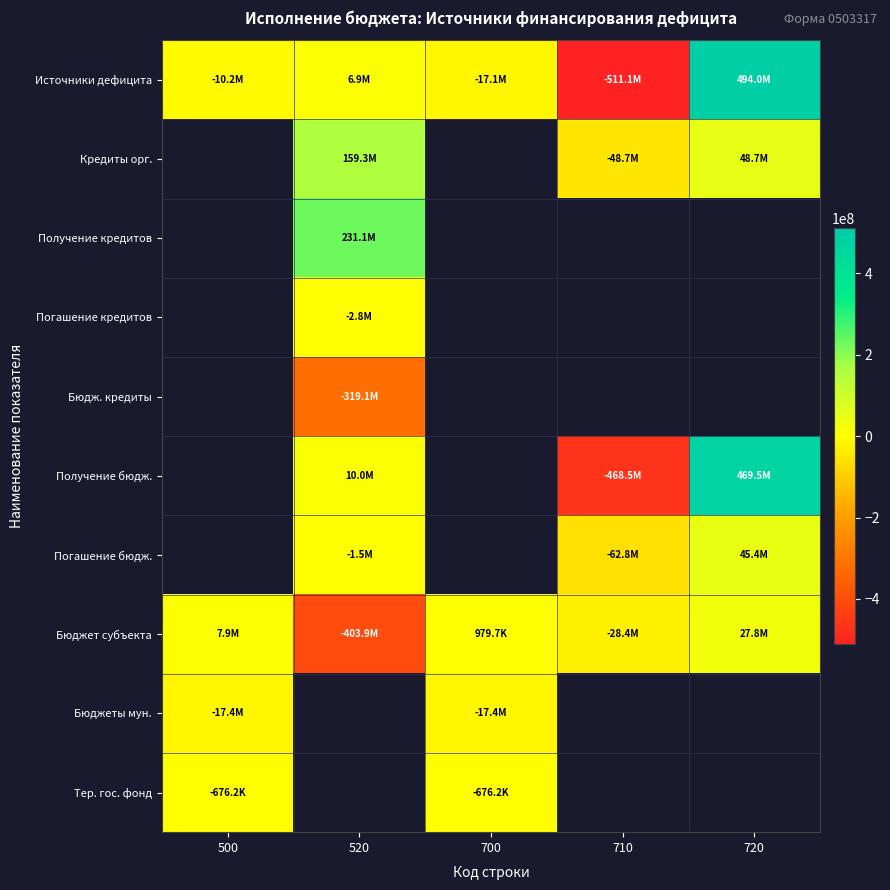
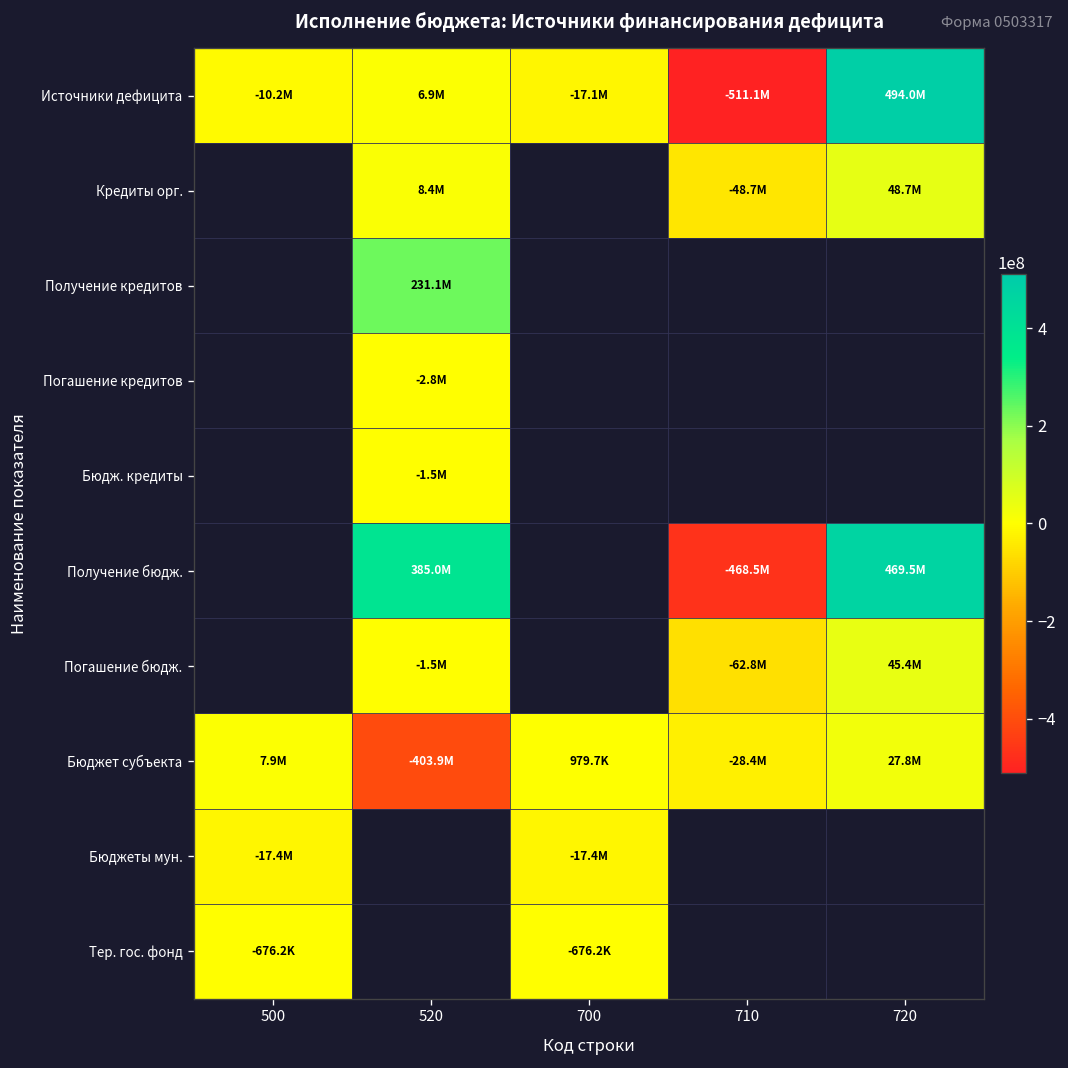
  {
    "Источники дефицита": {
      "500": "-10.2M",
      "520": "6.9M",
      "700": "-17.1M",
      "710": "-511.1M",
      "720": "494.0M"
    },
    "Кредиты орг.": {
-     "520": "159.3M",
+     "520": "8.4M",
      "710": "-48.7M",
      "720": "48.7M"
    },
    "Получение кредитов": {
      "520": "231.1M"
    },
    "Погашение кредитов": {
      "520": "-2.8M"
    },
    "Бюдж. кредиты": {
-     "520": "-319.1M"
+     "520": "-1.5M"
    },
    "Получение бюдж.": {
-     "520": "10.0M",
+     "520": "385.0M",
      "710": "-468.5M",
      "720": "469.5M"
    },
    "Погашение бюдж.": {
      "520": "-1.5M",
      "710": "-62.8M",
      "720": "45.4M"
    },
    "Бюджет субъекта": {
      "500": "7.9M",
      "520": "-403.9M",
      "700": "979.7K",
      "710": "-28.4M",
      "720": "27.8M"
    },
    "Бюджеты мун.": {
      "500": "-17.4M",
      "700": "-17.4M"
    },
    "Тер. гос. фонд": {
      "500": "-676.2K",
      "700": "-676.2K"
    }
  }
